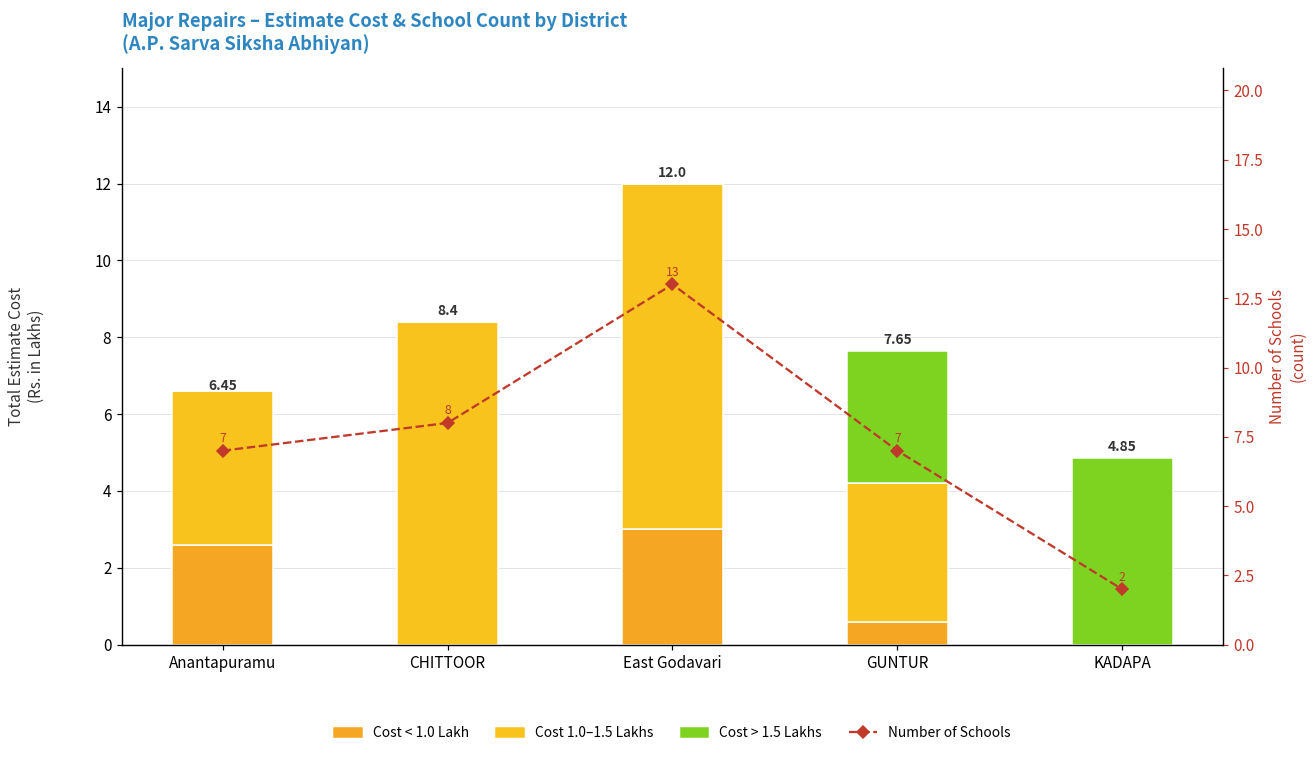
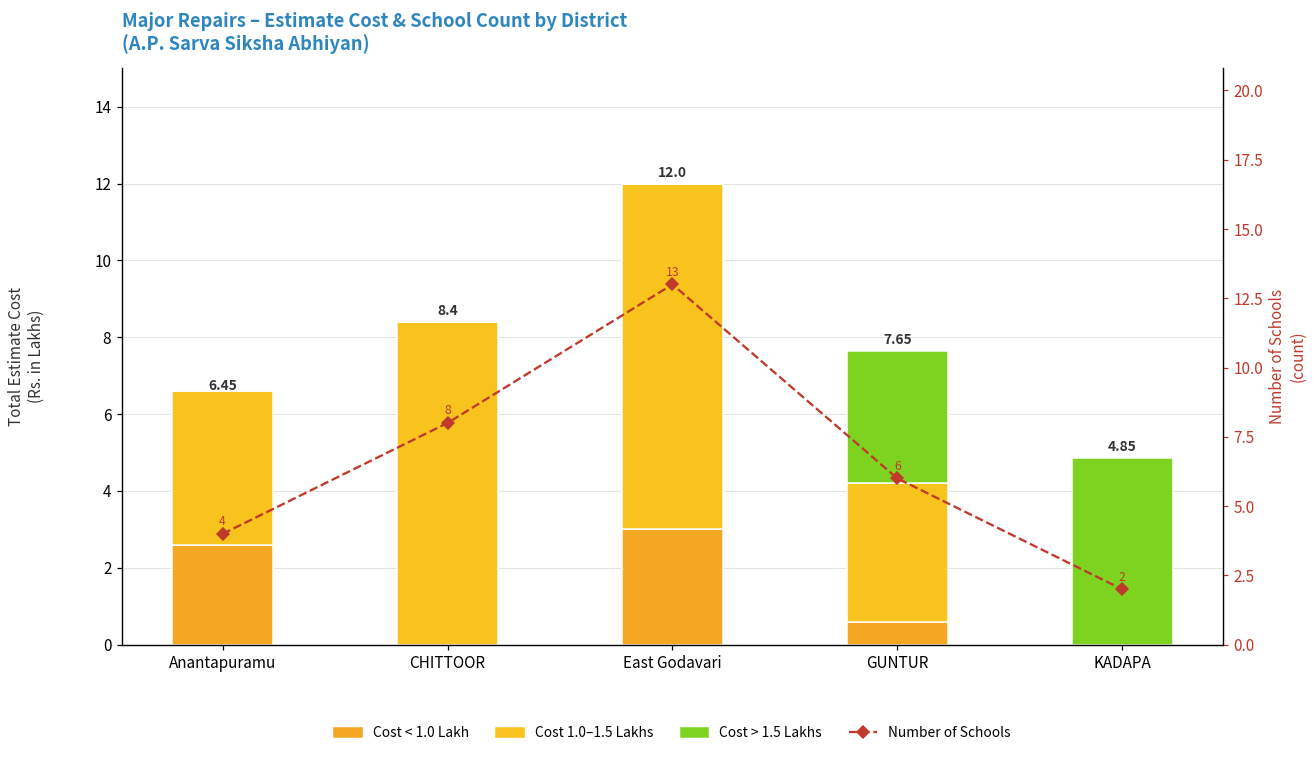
  {
    "Cost > 1.5 Lakhs": {
      "KADAPA": 4.85
    },
    "Number of Schools": {
-     "Anantapuramu": 7,
+     "Anantapuramu": 4,
      "East Godavari": 13,
-     "GUNTUR": 7,
+     "GUNTUR": 6,
      "KADAPA": 2
    }
  }
